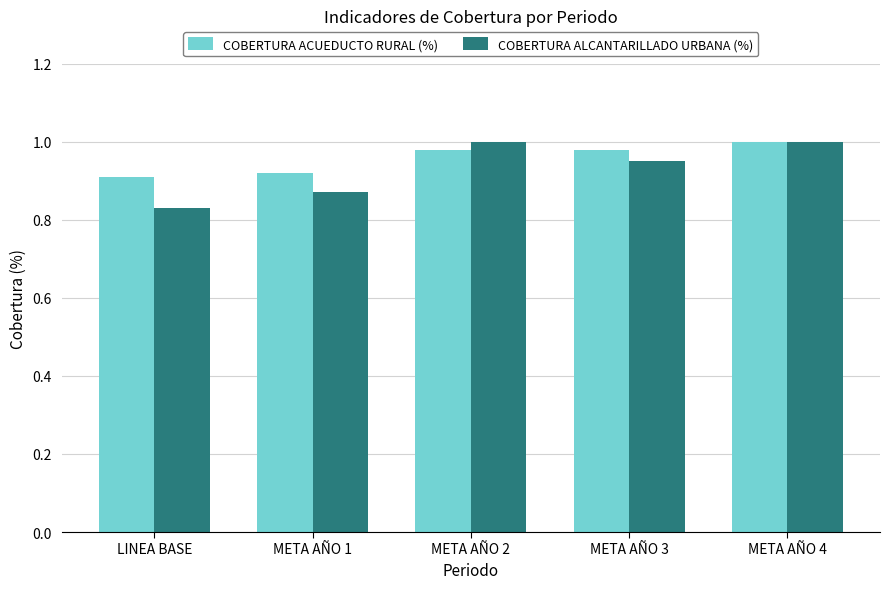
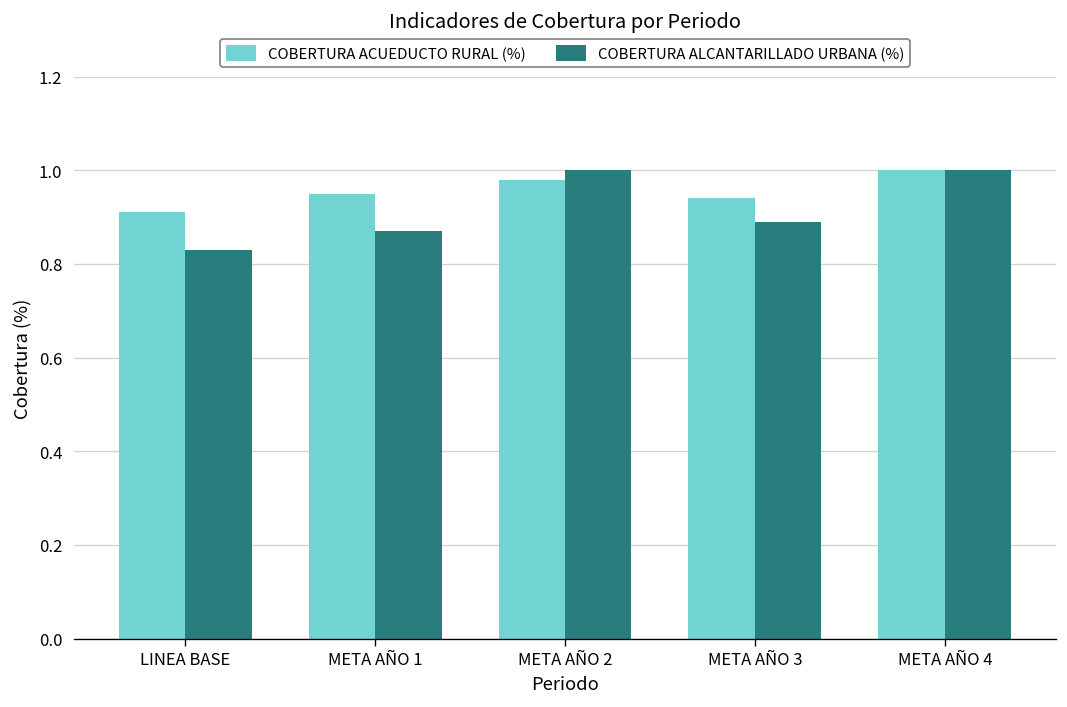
  {
    "COBERTURA ACUEDUCTO RURAL (%)": {
      "LINEA BASE": 0.91,
-     "META AÑO 1": 0.92,
+     "META AÑO 1": 0.95,
      "META AÑO 2": 0.98,
-     "META AÑO 3": 0.98,
+     "META AÑO 3": 0.94,
      "META AÑO 4": 1.00
    },
    "COBERTURA ALCANTARILLADO URBANA (%)": {
      "LINEA BASE": 0.83,
      "META AÑO 1": 0.87,
      "META AÑO 2": 1.00,
-     "META AÑO 3": 0.95,
+     "META AÑO 3": 0.89,
      "META AÑO 4": 1.00
    }
  }
